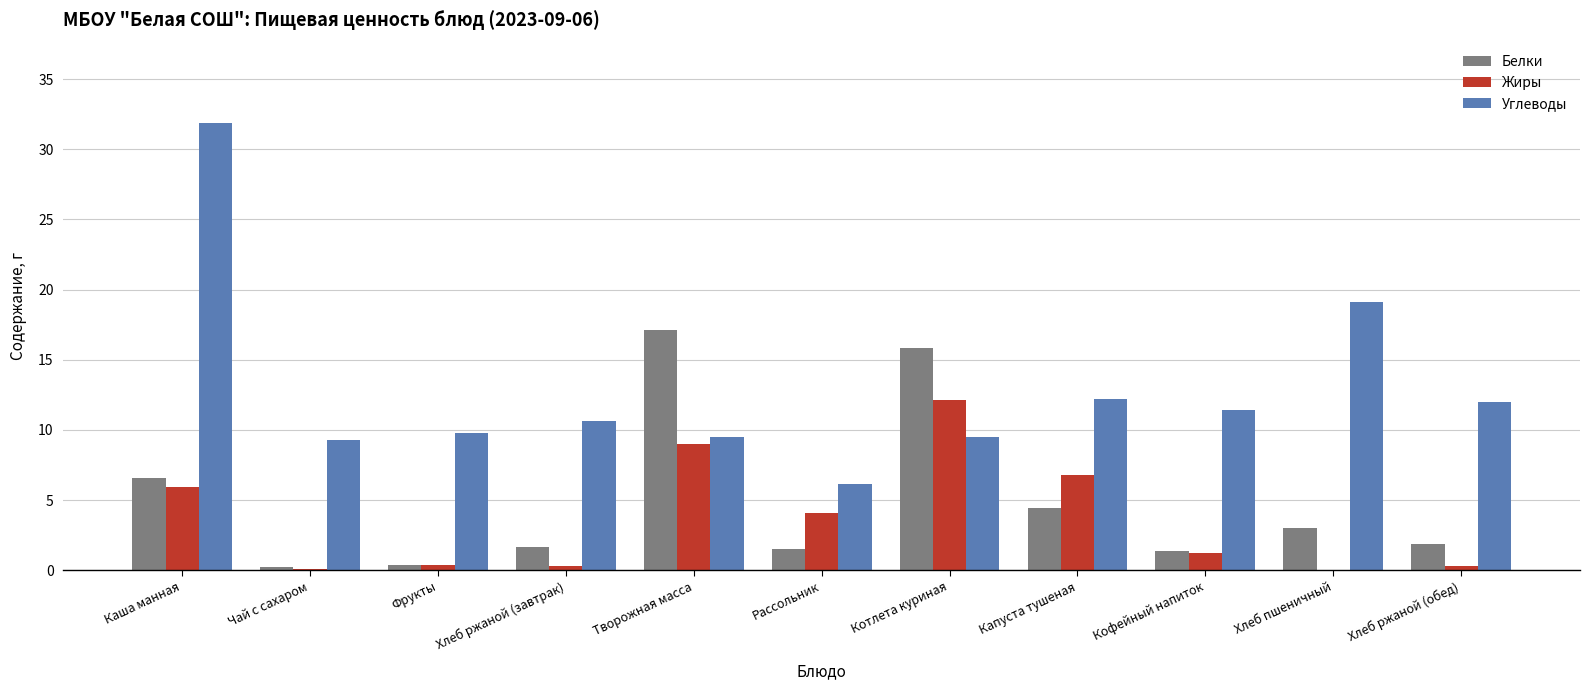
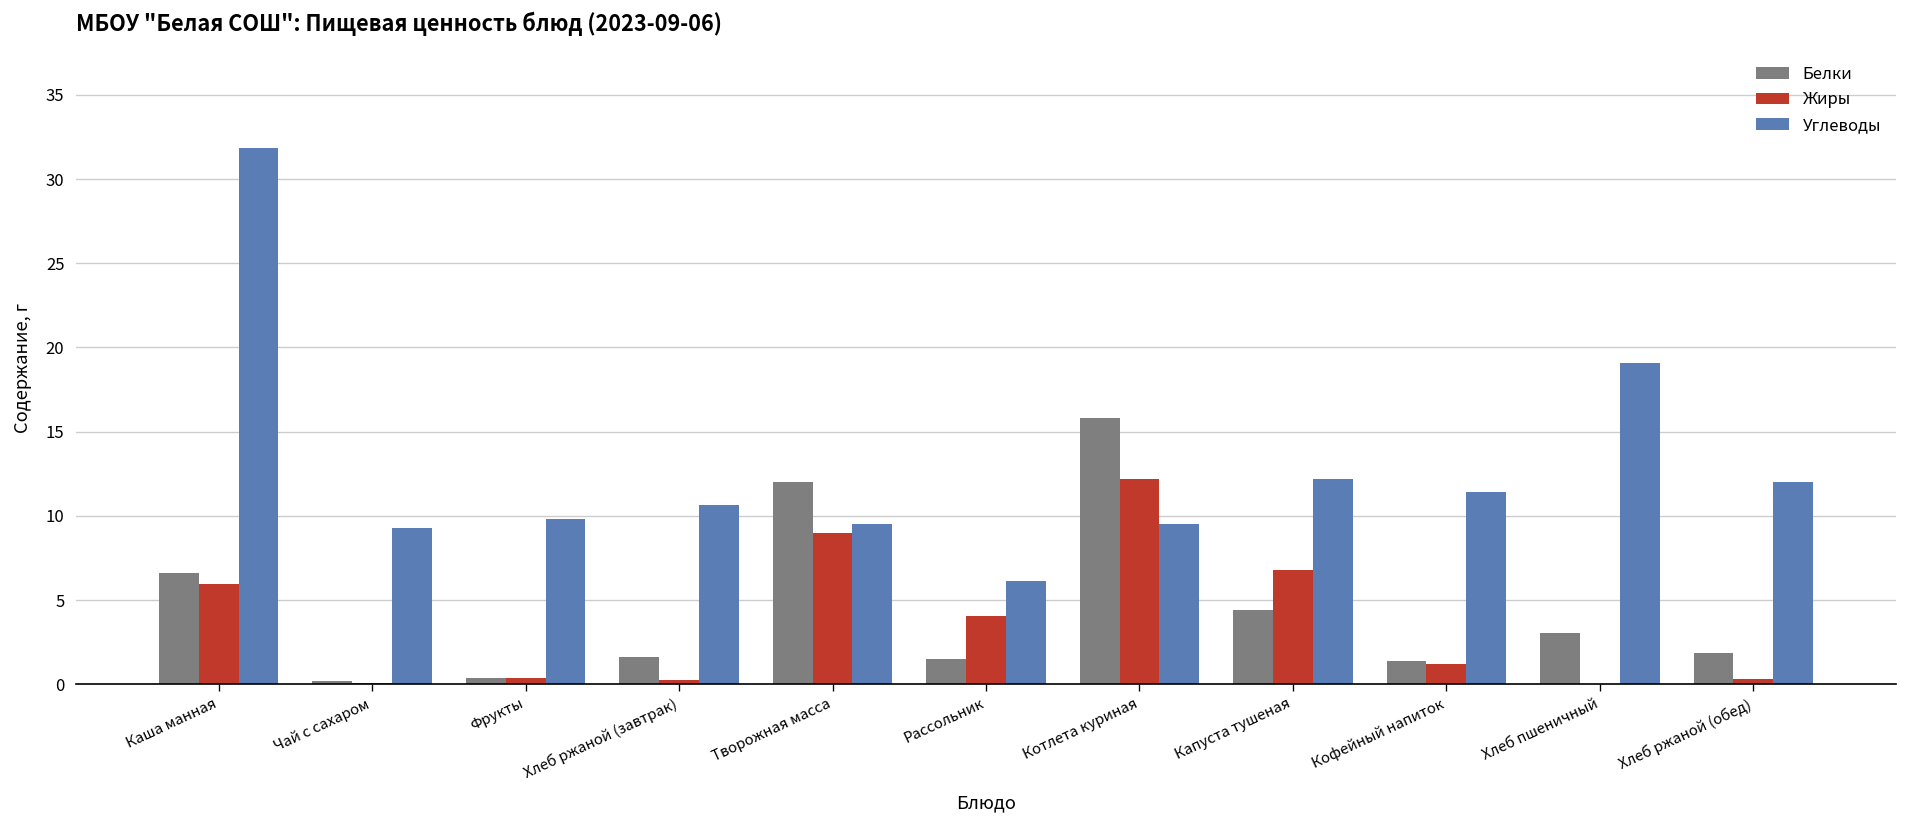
  {
    "Белки": {
      "Каша манная": 6.6,
      "Чай с сахаром": 0.2,
      "Фрукты": 0.4,
      "Хлеб ржаной (завтрак)": 1.6,
-     "Творожная масса": 17.1,
+     "Творожная масса": 12.0,
      "Рассольник": 1.5,
      "Котлета куриная": 15.8,
      "Капуста тушеная": 4.4,
      "Кофейный напиток": 1.4,
      "Хлеб пшеничный": 3.0,
      "Хлеб ржаной (обед)": 1.8
    },
    "Жиры": {
      "Каша манная": 5.9,
      "Фрукты": 0.4,
      "Хлеб ржаной (завтрак)": 0.3,
      "Творожная масса": 9.0,
      "Рассольник": 4.1,
      "Котлета куриная": 12.2,
      "Капуста тушеная": 6.8,
      "Кофейный напиток": 1.2,
      "Хлеб пшеничный": 0.0,
      "Хлеб ржаной (обед)": 0.3
    },
    "Углеводы": {
      "Каша манная": 31.9,
      "Чай с сахаром": 9.3,
      "Фрукты": 9.8,
      "Хлеб ржаной (завтрак)": 10.7,
      "Творожная масса": 9.5,
      "Рассольник": 6.1,
      "Котлета куриная": 9.5,
      "Капуста тушеная": 12.2,
      "Кофейный напиток": 11.4,
      "Хлеб пшеничный": 19.1,
      "Хлеб ржаной (обед)": 12.0
    }
  }
